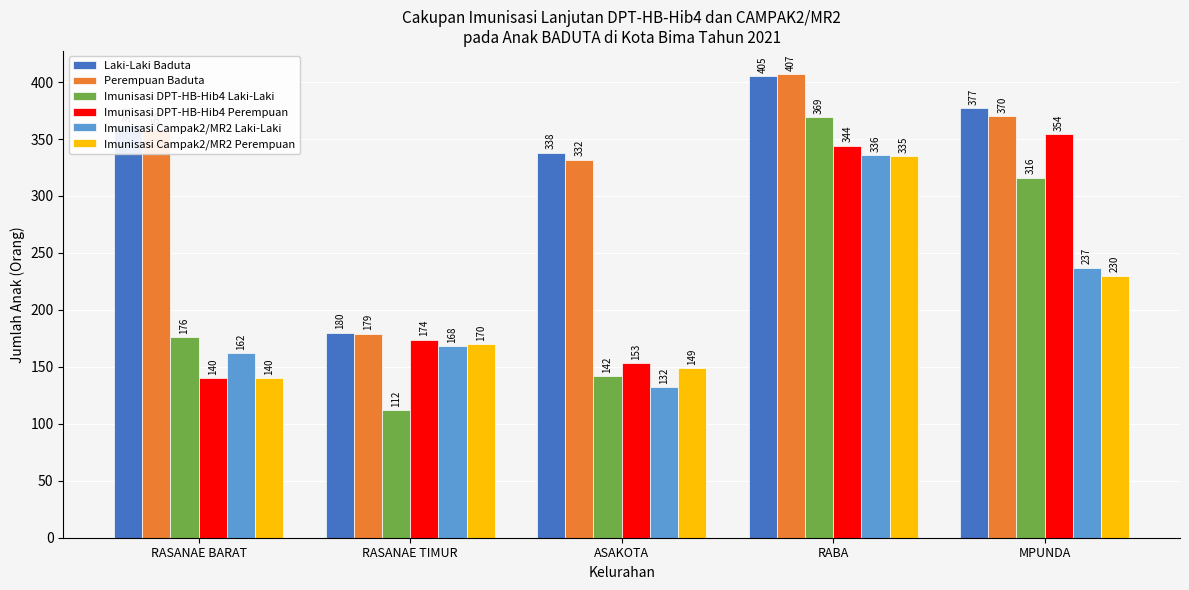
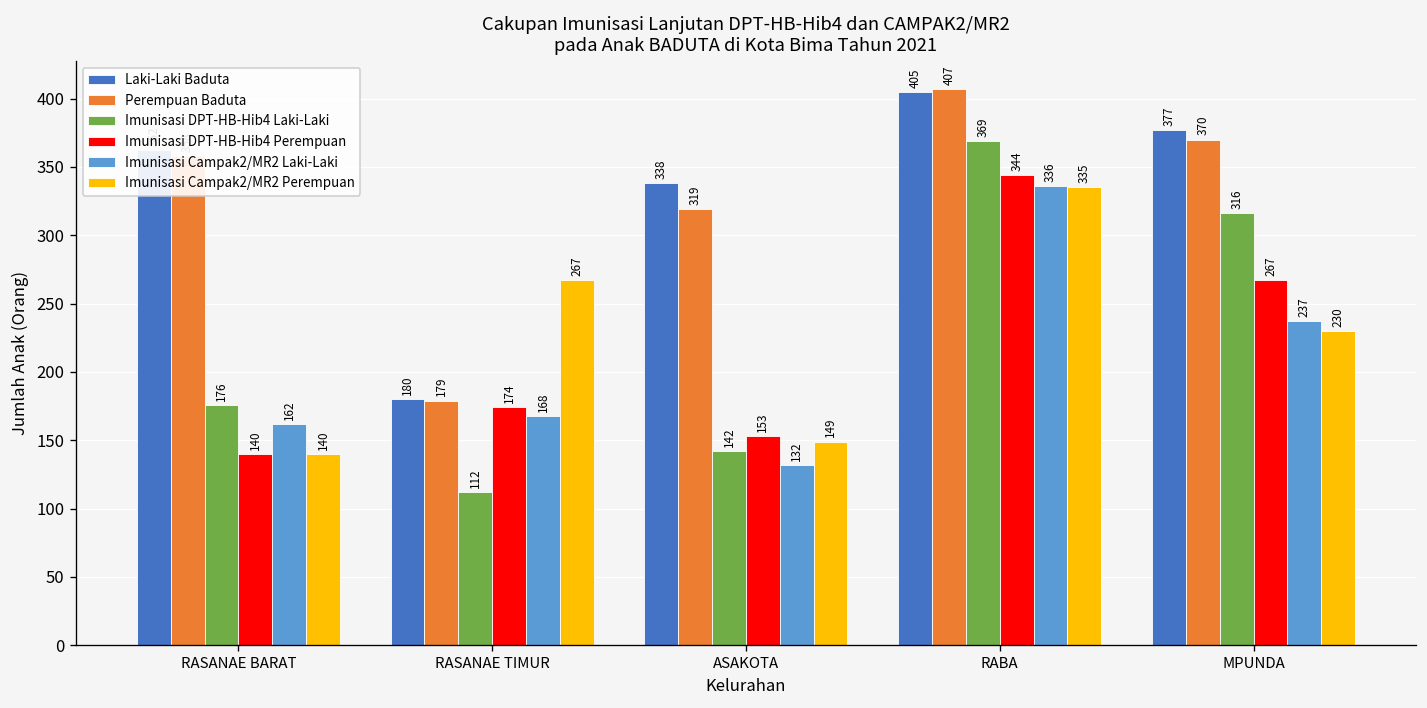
  {
    "Perempuan Baduta": {
      "RASANAE TIMUR": 179,
-     "ASAKOTA": 332,
+     "ASAKOTA": 319,
      "RABA": 407,
      "MPUNDA": 370
    },
    "Imunisasi DPT-HB-Hib4 Laki-Laki": {
      "RASANAE BARAT": 176,
      "RASANAE TIMUR": 112,
      "ASAKOTA": 142,
      "RABA": 369,
      "MPUNDA": 316
    },
    "Imunisasi DPT-HB-Hib4 Perempuan": {
      "RASANAE BARAT": 140,
      "RASANAE TIMUR": 174,
      "ASAKOTA": 153,
      "RABA": 344,
-     "MPUNDA": 354
+     "MPUNDA": 267
    },
    "Imunisasi Campak2/MR2 Perempuan": {
      "RASANAE BARAT": 140,
-     "RASANAE TIMUR": 170,
+     "RASANAE TIMUR": 267,
      "ASAKOTA": 149,
      "RABA": 335,
      "MPUNDA": 230
    }
  }
